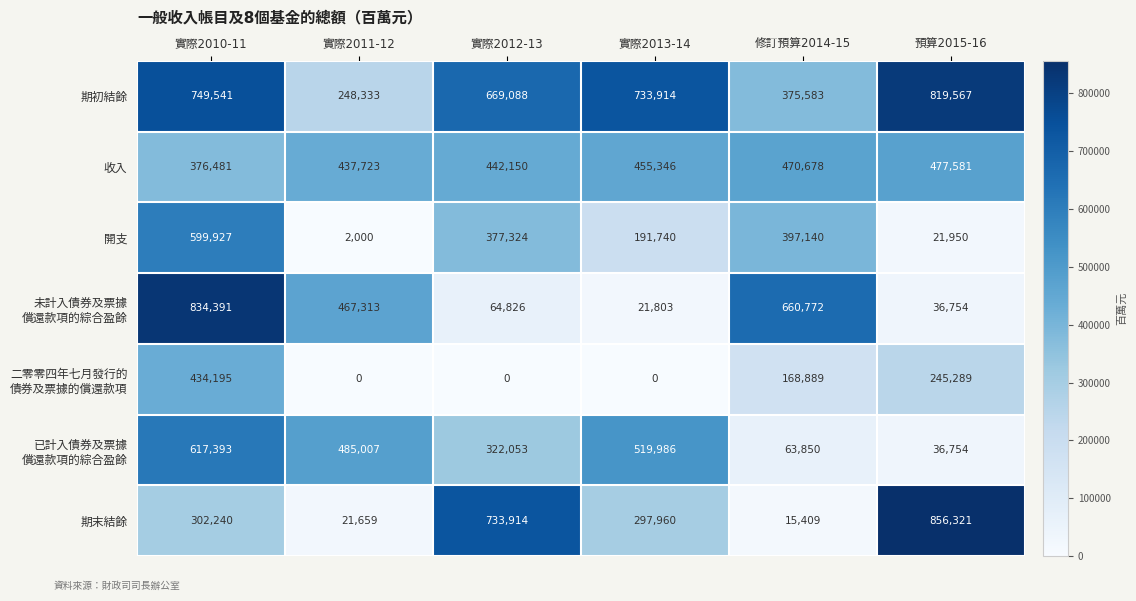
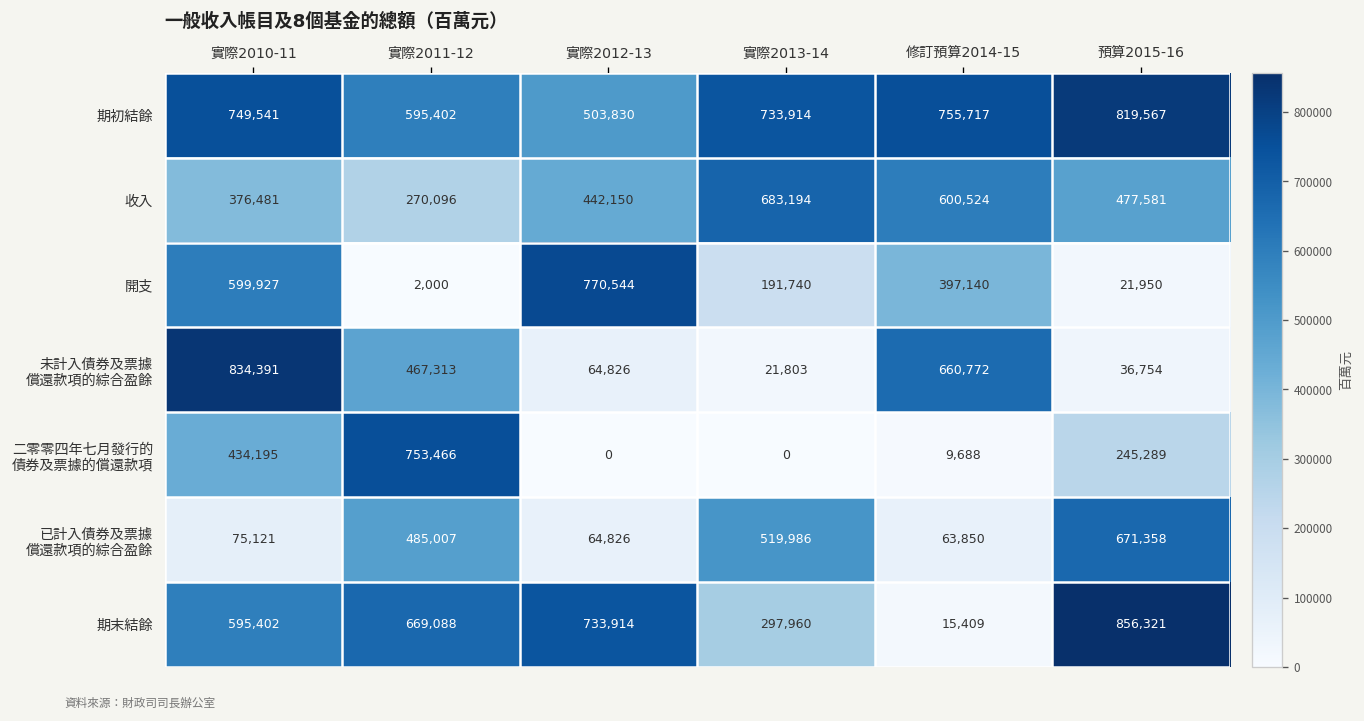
  {
    "期初結餘": {
      "實際2010-11": "749,541",
-     "實際2011-12": "248,333",
-     "實際2012-13": "669,088",
+     "實際2011-12": "595,402",
+     "實際2012-13": "503,830",
      "實際2013-14": "733,914",
-     "修訂預算2014-15": "375,583",
+     "修訂預算2014-15": "755,717",
      "預算2015-16": "819,567"
    },
    "收入": {
      "實際2010-11": "376,481",
-     "實際2011-12": "437,723",
+     "實際2011-12": "270,096",
      "實際2012-13": "442,150",
-     "實際2013-14": "455,346",
-     "修訂預算2014-15": "470,678",
+     "實際2013-14": "683,194",
+     "修訂預算2014-15": "600,524",
      "預算2015-16": "477,581"
    },
    "開支": {
      "實際2010-11": "599,927",
      "實際2011-12": "2,000",
-     "實際2012-13": "377,324",
+     "實際2012-13": "770,544",
      "實際2013-14": "191,740",
      "修訂預算2014-15": "397,140",
      "預算2015-16": "21,950"
    },
    "未計入債券及票據 償還款項的綜合盈餘": {
      "實際2010-11": "834,391",
      "實際2011-12": "467,313",
      "實際2012-13": "64,826",
      "實際2013-14": "21,803",
      "修訂預算2014-15": "660,772",
      "預算2015-16": "36,754"
    },
    "二零零四年七月發行的 債券及票據的償還款項": {
      "實際2010-11": "434,195",
-     "實際2011-12": "0",
+     "實際2011-12": "753,466",
      "實際2012-13": "0",
      "實際2013-14": "0",
-     "修訂預算2014-15": "168,889",
+     "修訂預算2014-15": "9,688",
      "預算2015-16": "245,289"
    },
    "已計入債券及票據 償還款項的綜合盈餘": {
-     "實際2010-11": "617,393",
+     "實際2010-11": "75,121",
      "實際2011-12": "485,007",
-     "實際2012-13": "322,053",
+     "實際2012-13": "64,826",
      "實際2013-14": "519,986",
      "修訂預算2014-15": "63,850",
-     "預算2015-16": "36,754"
+     "預算2015-16": "671,358"
    },
    "期末結餘": {
-     "實際2010-11": "302,240",
-     "實際2011-12": "21,659",
+     "實際2010-11": "595,402",
+     "實際2011-12": "669,088",
      "實際2012-13": "733,914",
      "實際2013-14": "297,960",
      "修訂預算2014-15": "15,409",
      "預算2015-16": "856,321"
    }
  }
